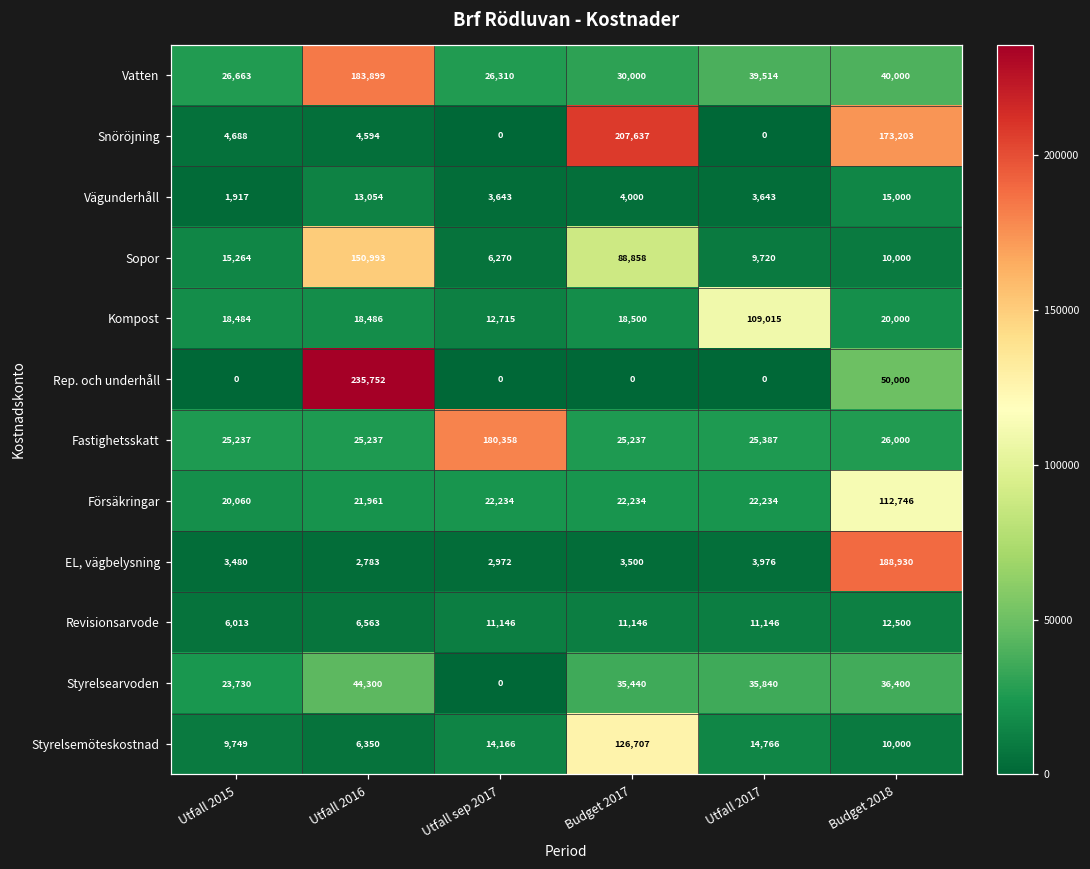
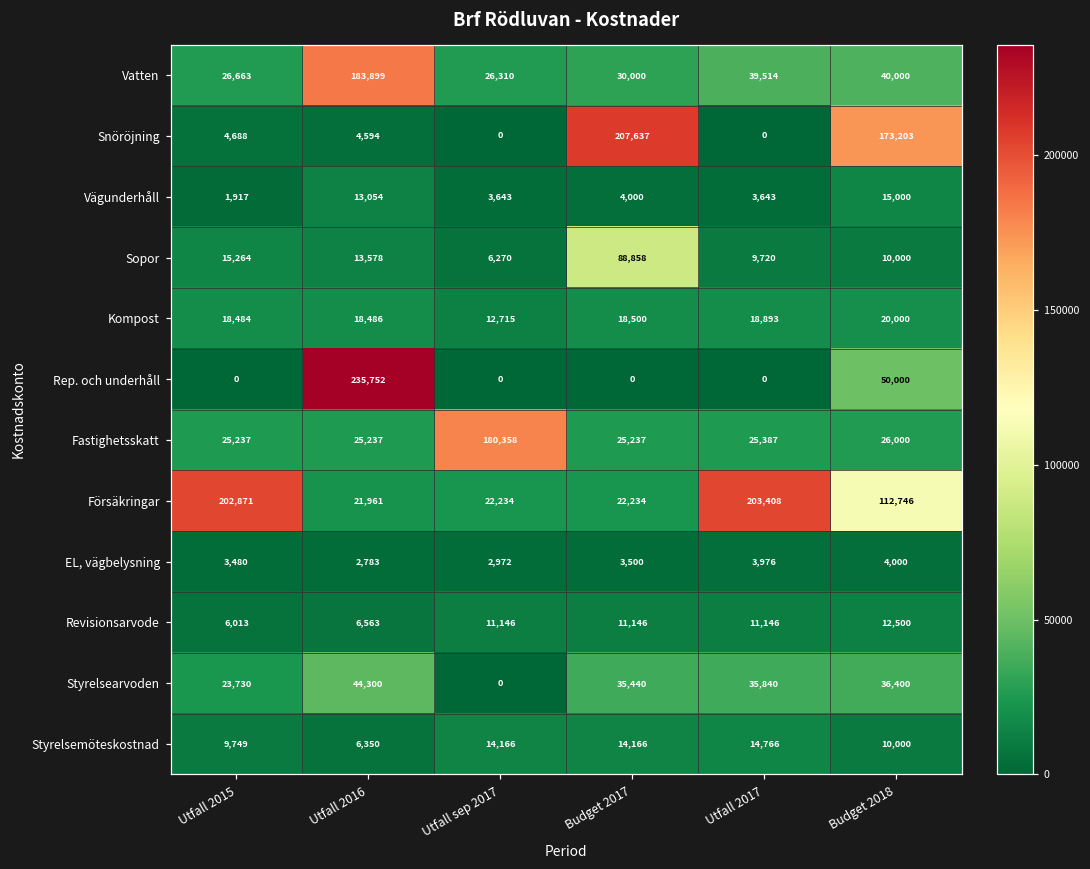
  {
    "Vatten": {
      "Utfall 2015": "26,663",
      "Utfall 2016": "183,899",
      "Utfall sep 2017": "26,310",
      "Budget 2017": "30,000",
      "Utfall 2017": "39,514",
      "Budget 2018": "40,000"
    },
    "Snöröjning": {
      "Utfall 2015": "4,688",
      "Utfall 2016": "4,594",
      "Utfall sep 2017": "0",
      "Budget 2017": "207,637",
      "Utfall 2017": "0",
      "Budget 2018": "173,203"
    },
    "Vägunderhåll": {
      "Utfall 2015": "1,917",
      "Utfall 2016": "13,054",
      "Utfall sep 2017": "3,643",
      "Budget 2017": "4,000",
      "Utfall 2017": "3,643",
      "Budget 2018": "15,000"
    },
    "Sopor": {
      "Utfall 2015": "15,264",
-     "Utfall 2016": "150,993",
+     "Utfall 2016": "13,578",
      "Utfall sep 2017": "6,270",
      "Budget 2017": "88,858",
      "Utfall 2017": "9,720",
      "Budget 2018": "10,000"
    },
    "Kompost": {
      "Utfall 2015": "18,484",
      "Utfall 2016": "18,486",
      "Utfall sep 2017": "12,715",
      "Budget 2017": "18,500",
-     "Utfall 2017": "109,015",
+     "Utfall 2017": "18,893",
      "Budget 2018": "20,000"
    },
    "Rep. och underhåll": {
      "Utfall 2015": "0",
      "Utfall 2016": "235,752",
      "Utfall sep 2017": "0",
      "Budget 2017": "0",
      "Utfall 2017": "0",
      "Budget 2018": "50,000"
    },
    "Fastighetsskatt": {
      "Utfall 2015": "25,237",
      "Utfall 2016": "25,237",
      "Utfall sep 2017": "180,358",
      "Budget 2017": "25,237",
      "Utfall 2017": "25,387",
      "Budget 2018": "26,000"
    },
    "Försäkringar": {
-     "Utfall 2015": "20,060",
+     "Utfall 2015": "202,871",
      "Utfall 2016": "21,961",
      "Utfall sep 2017": "22,234",
      "Budget 2017": "22,234",
-     "Utfall 2017": "22,234",
+     "Utfall 2017": "203,408",
      "Budget 2018": "112,746"
    },
    "EL, vägbelysning": {
      "Utfall 2015": "3,480",
      "Utfall 2016": "2,783",
      "Utfall sep 2017": "2,972",
      "Budget 2017": "3,500",
      "Utfall 2017": "3,976",
-     "Budget 2018": "188,930"
+     "Budget 2018": "4,000"
    },
    "Revisionsarvode": {
      "Utfall 2015": "6,013",
      "Utfall 2016": "6,563",
      "Utfall sep 2017": "11,146",
      "Budget 2017": "11,146",
      "Utfall 2017": "11,146",
      "Budget 2018": "12,500"
    },
    "Styrelsearvoden": {
      "Utfall 2015": "23,730",
      "Utfall 2016": "44,300",
      "Utfall sep 2017": "0",
      "Budget 2017": "35,440",
      "Utfall 2017": "35,840",
      "Budget 2018": "36,400"
    },
    "Styrelsemöteskostnad": {
      "Utfall 2015": "9,749",
      "Utfall 2016": "6,350",
      "Utfall sep 2017": "14,166",
-     "Budget 2017": "126,707",
+     "Budget 2017": "14,166",
      "Utfall 2017": "14,766",
      "Budget 2018": "10,000"
    }
  }
